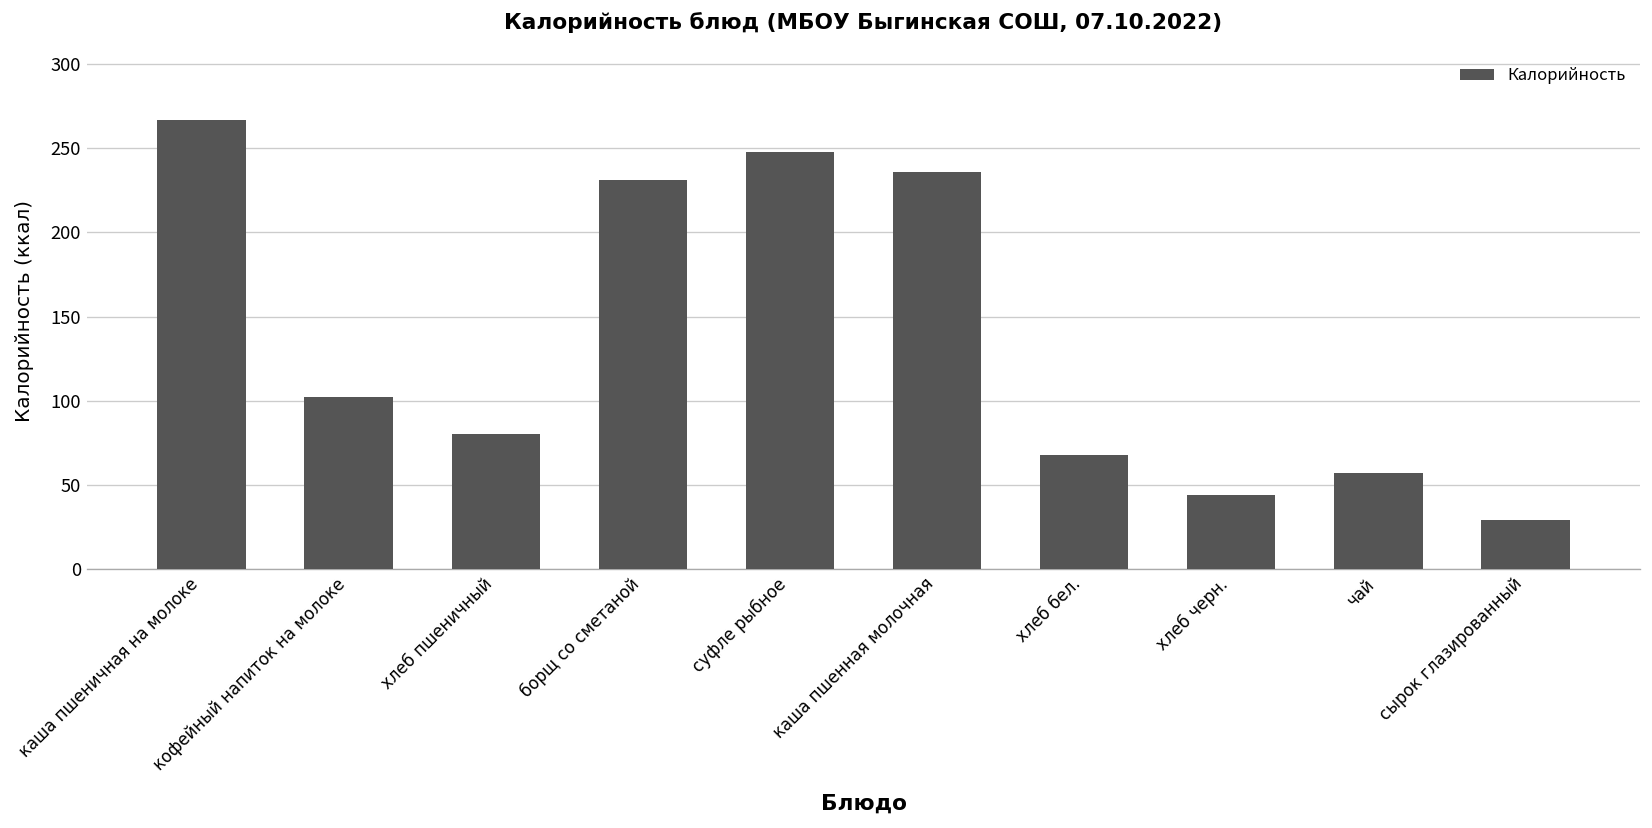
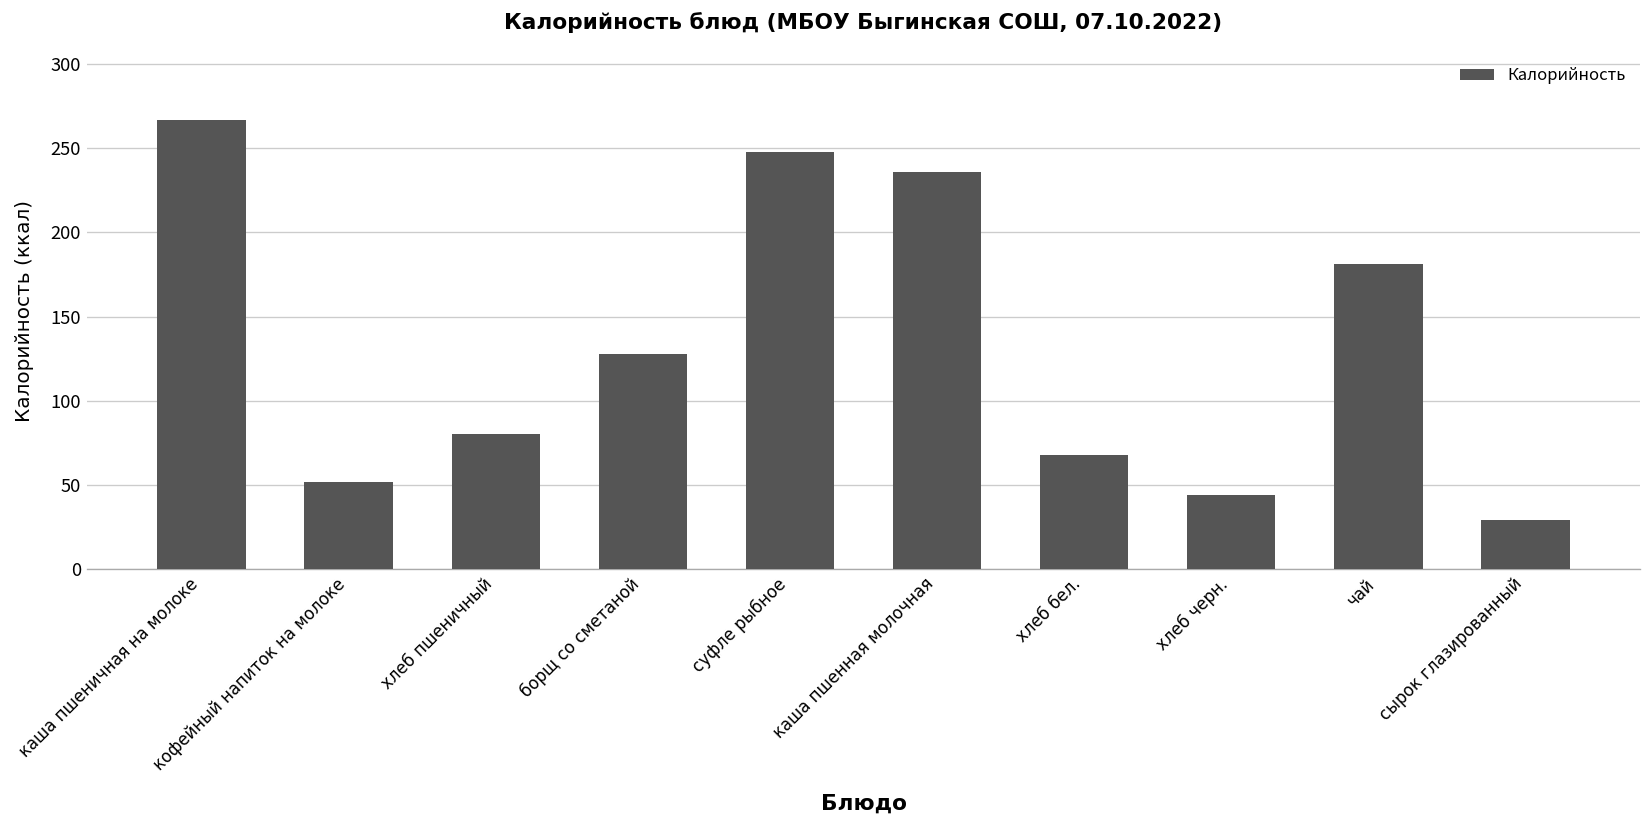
  {
    "каша пшеничная на молоке": 267,
-   "кофейный напиток на молоке": 102,
+   "кофейный напиток на молоке": 52,
    "хлеб пшеничный": 80,
-   "борщ со сметаной": 231,
+   "борщ со сметаной": 128,
    "суфле рыбное": 248,
    "каша пшенная молочная": 236,
    "хлеб бел.": 68,
    "хлеб черн.": 44,
-   "чай": 57,
+   "чай": 181,
    "сырок глазированный": 29
  }
